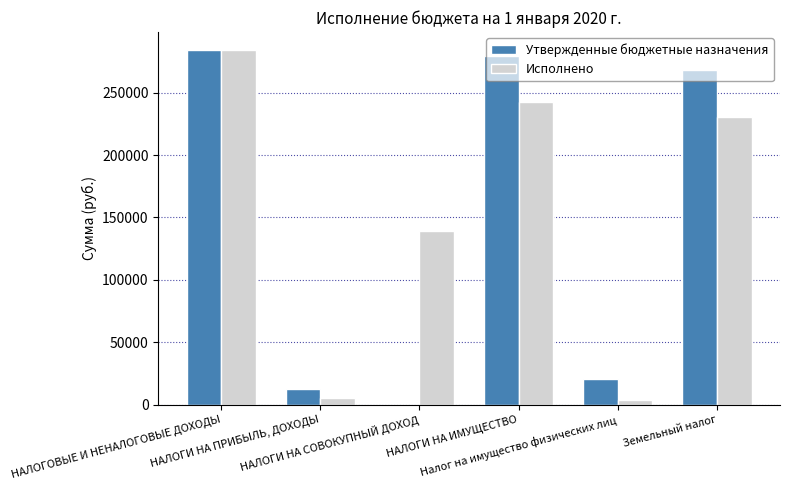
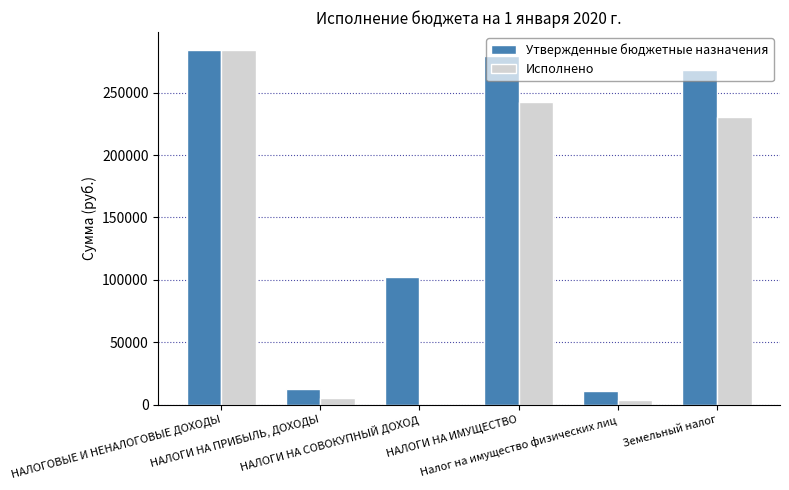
  {
    "Утвержденные бюджетные назначения": {
      "НАЛОГОВЫЕ И НЕНАЛОГОВЫЕ ДОХОДЫ": 284000,
      "НАЛОГИ НА ПРИБЫЛЬ, ДОХОДЫ": 12000,
-     "НАЛОГИ НА СОВОКУПНЫЙ ДОХОД": 0,
-     "Налог на имущество физических лиц": 21000
+     "НАЛОГИ НА СОВОКУПНЫЙ ДОХОД": 103000,
+     "Налог на имущество физических лиц": 11000
    },
    "Исполнено": {
      "НАЛОГОВЫЕ И НЕНАЛОГОВЫЕ ДОХОДЫ": 284000,
      "НАЛОГИ НА ПРИБЫЛЬ, ДОХОДЫ": 5000,
-     "НАЛОГИ НА СОВОКУПНЫЙ ДОХОД": 139000,
+     "НАЛОГИ НА СОВОКУПНЫЙ ДОХОД": 0,
      "НАЛОГИ НА ИМУЩЕСТВО": 242000,
      "Налог на имущество физических лиц": 4000,
      "Земельный налог": 231000
    }
  }
